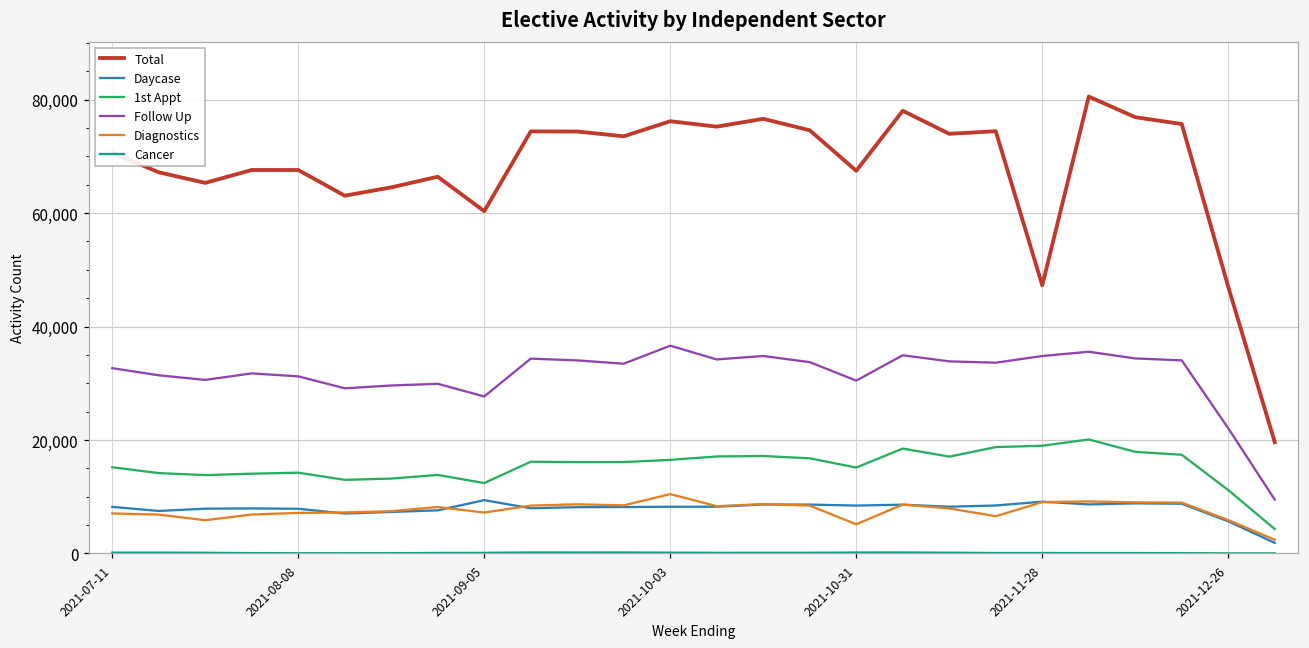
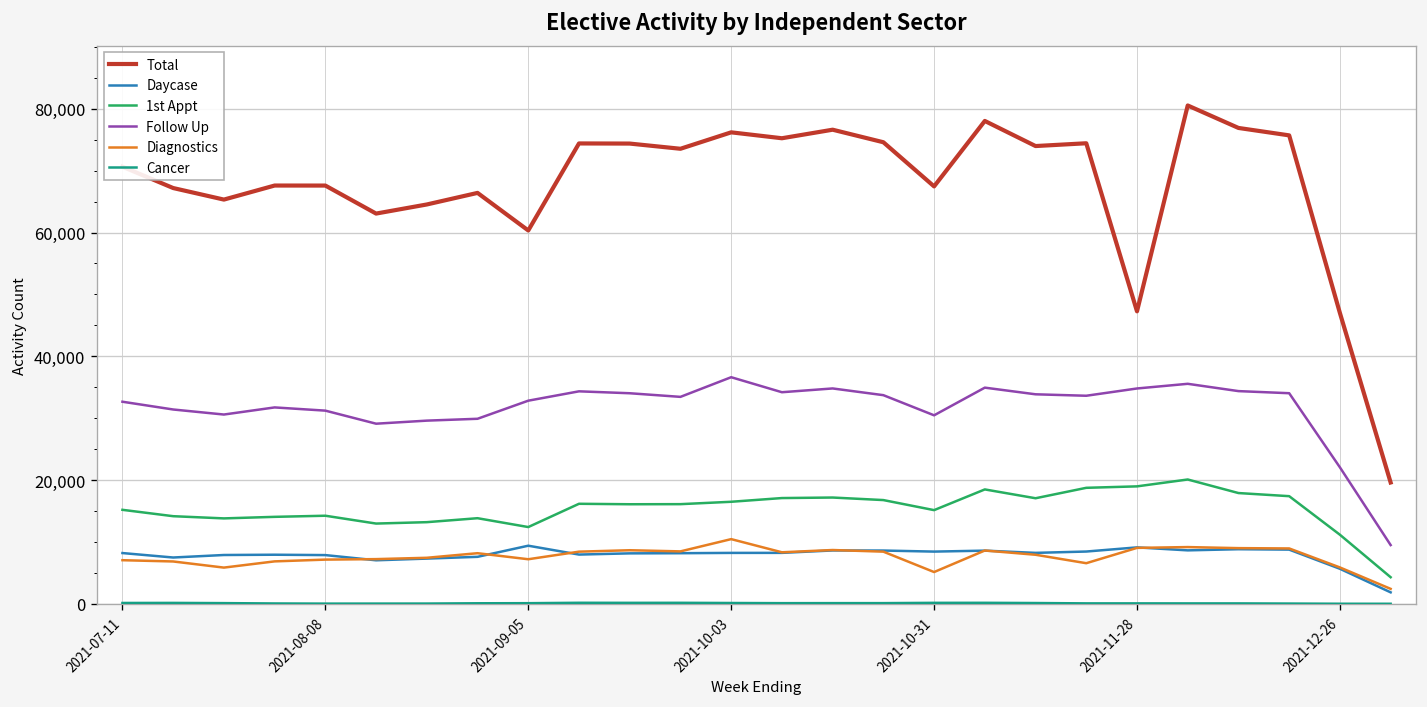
  {
    "Total": {
      "2021-08-08": "68,000",
      "2021-09-05": "60,000",
      "2021-10-03": "76,000",
      "2021-10-31": "67,000",
      "2021-11-28": "47,000",
      "2021-12-26": "47,000"
    },
    "Daycase": {
      "2021-07-11": "8,000",
      "2021-08-08": "8,000",
      "2021-09-05": "9,000",
      "2021-10-03": "8,000",
      "2021-10-31": "8,000"
    },
    "Follow Up": {
      "2021-07-11": "33,000",
      "2021-08-08": "31,000",
-     "2021-09-05": "28,000",
+     "2021-09-05": "33,000",
      "2021-10-03": "37,000",
      "2021-10-31": "30,000",
      "2021-11-28": "35,000",
      "2021-12-26": "22,000"
    },
    "Diagnostics": {
      "2021-07-11": "7,000",
      "2021-08-08": "7,000",
      "2021-09-05": "7,000",
      "2021-10-03": "10,000",
      "2021-10-31": "5,000"
    }
  }
